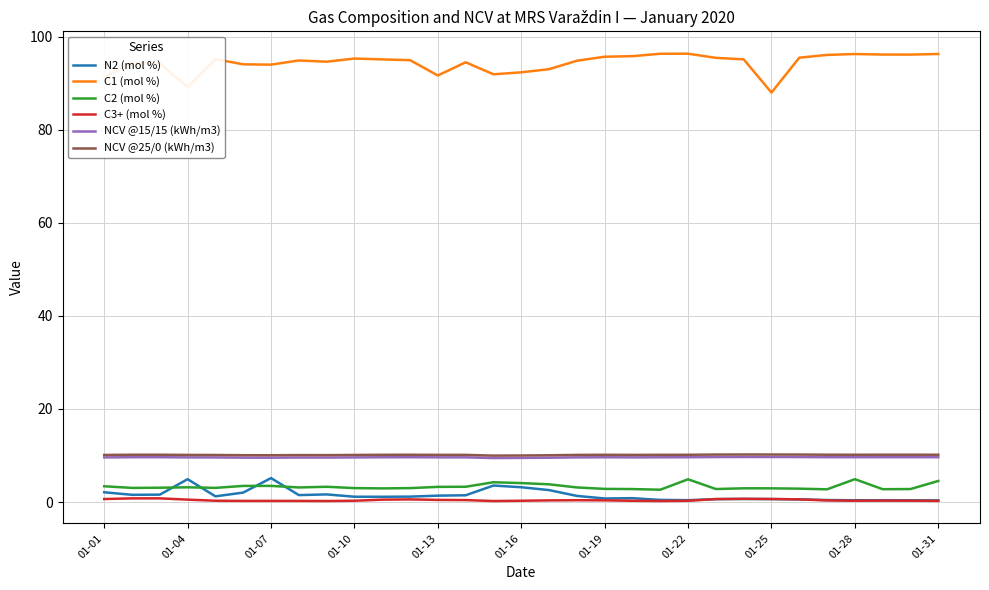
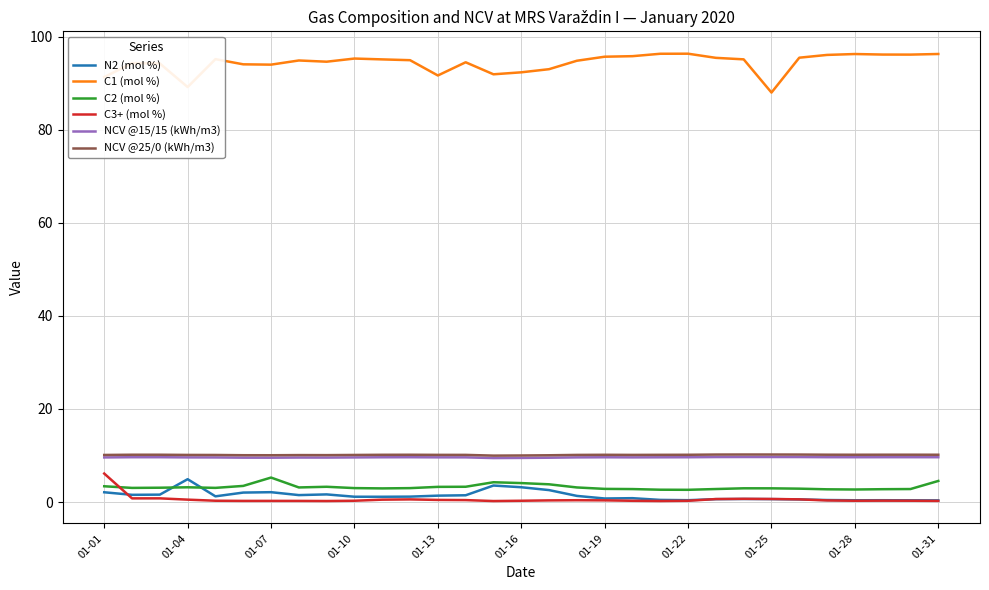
  {
    "N2 (mol %)": {
      "01-01": 2,
      "01-04": 5,
-     "01-07": 5,
+     "01-07": 2,
      "01-10": 1,
      "01-13": 1,
      "01-16": 3
    },
    "C1 (mol %)": {
      "01-07": 94,
      "01-10": 95,
      "01-13": 92,
      "01-16": 92,
      "01-19": 96,
      "01-22": 96,
      "01-25": 88,
      "01-28": 96,
      "01-31": 96
    },
    "C2 (mol %)": {
      "01-01": 3,
      "01-04": 3,
-     "01-07": 3,
+     "01-07": 5,
      "01-10": 3,
      "01-13": 3,
      "01-16": 4,
      "01-19": 3,
-     "01-22": 5,
+     "01-22": 3,
      "01-25": 3,
-     "01-28": 5,
+     "01-28": 3,
      "01-31": 5
    },
    "C3+ (mol %)": {
-     "01-01": 1,
+     "01-01": 6,
      "01-04": 1,
      "01-07": 0,
      "01-10": 0,
      "01-13": 0,
      "01-16": 0
    }
  }
